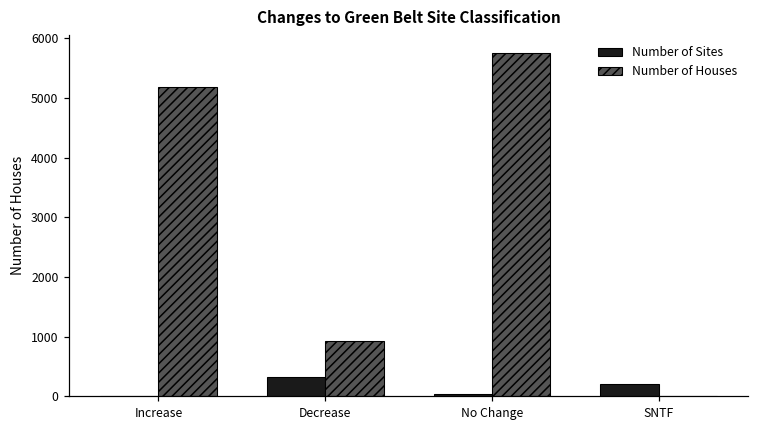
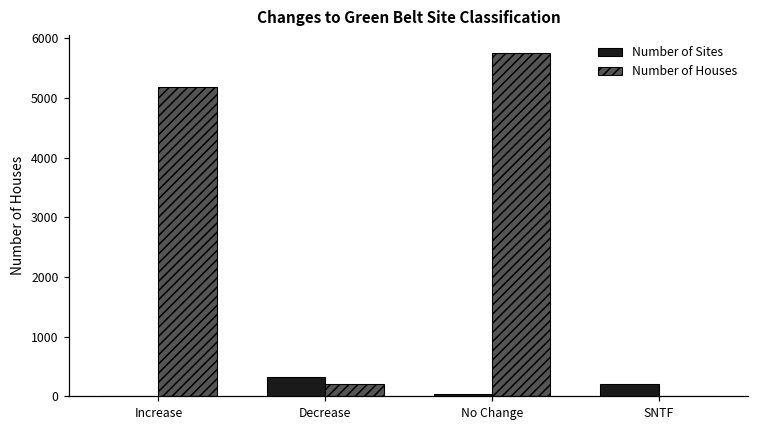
  {
    "Number of Sites": {
      "Decrease": 300,
      "SNTF": 200
    },
    "Number of Houses": {
      "Increase": 5200,
-     "Decrease": 900,
+     "Decrease": 200,
      "No Change": 5800,
      "SNTF": 0
    }
  }
